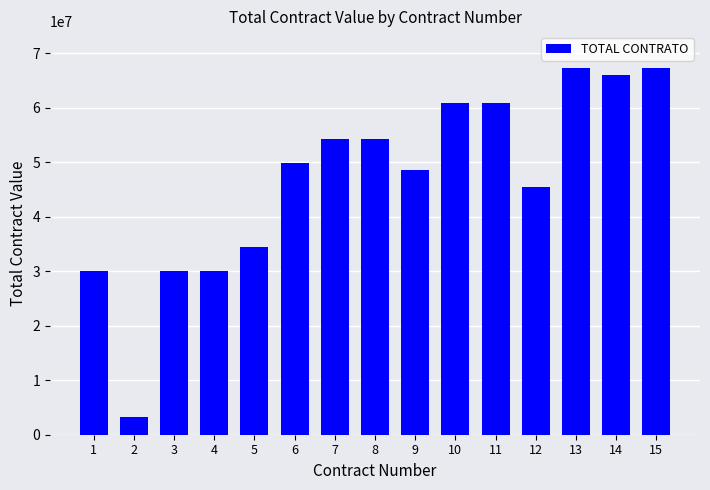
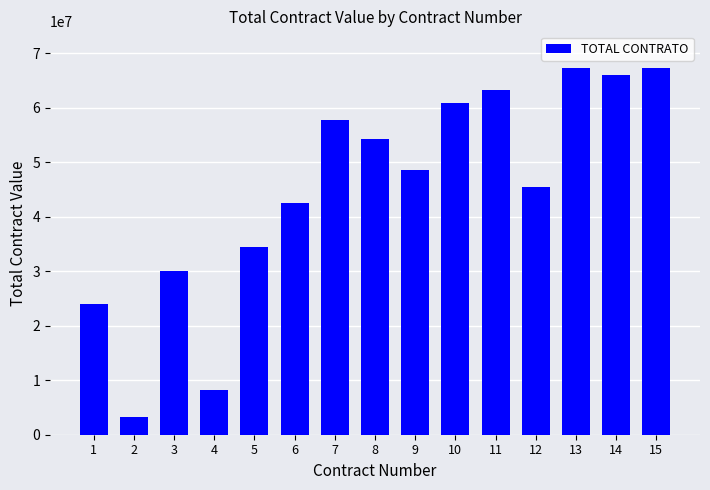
  {
-   "1": 30000000,
+   "1": 24000000,
    "2": 3000000,
    "3": 30000000,
-   "4": 30000000,
+   "4": 8000000,
    "5": 34000000,
-   "6": 50000000,
-   "7": 54000000,
+   "6": 43000000,
+   "7": 58000000,
    "8": 54000000,
    "9": 49000000,
    "10": 61000000,
-   "11": 61000000,
+   "11": 63000000,
    "12": 45000000,
    "13": 67000000,
    "14": 66000000,
    "15": 67000000
  }
